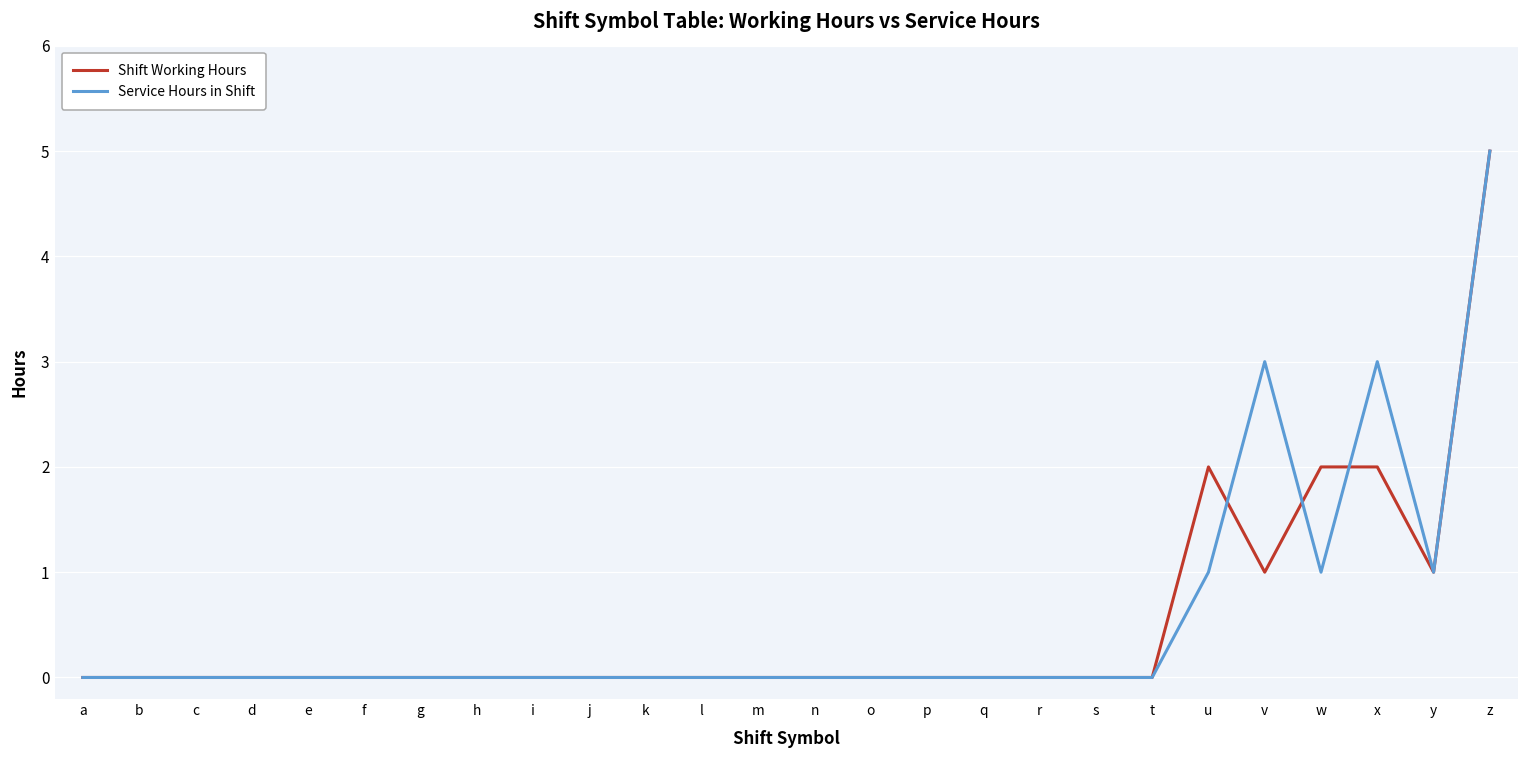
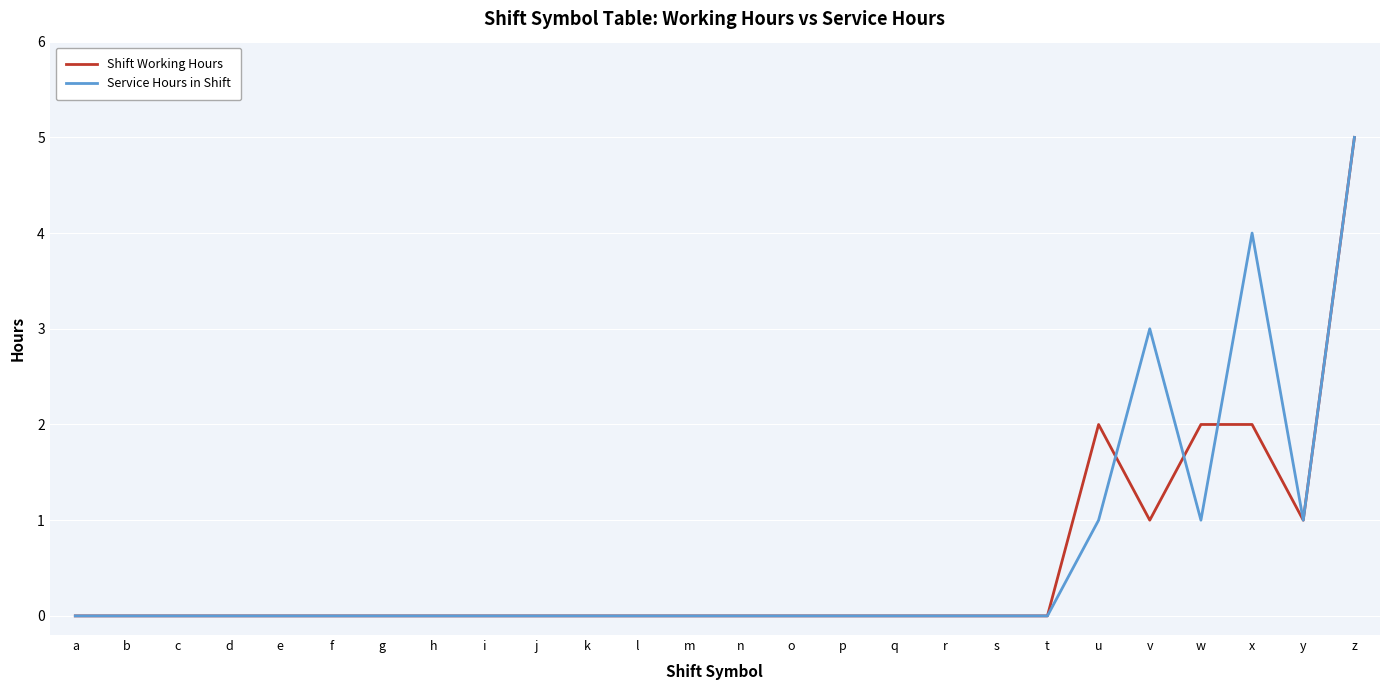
  {
    "Shift Working Hours": {
      "u": 2,
      "v": 1,
      "w": 2,
      "x": 2
    },
    "Service Hours in Shift": {
      "u": 1,
      "v": 3,
      "w": 1,
-     "x": 3
+     "x": 4
    }
  }
